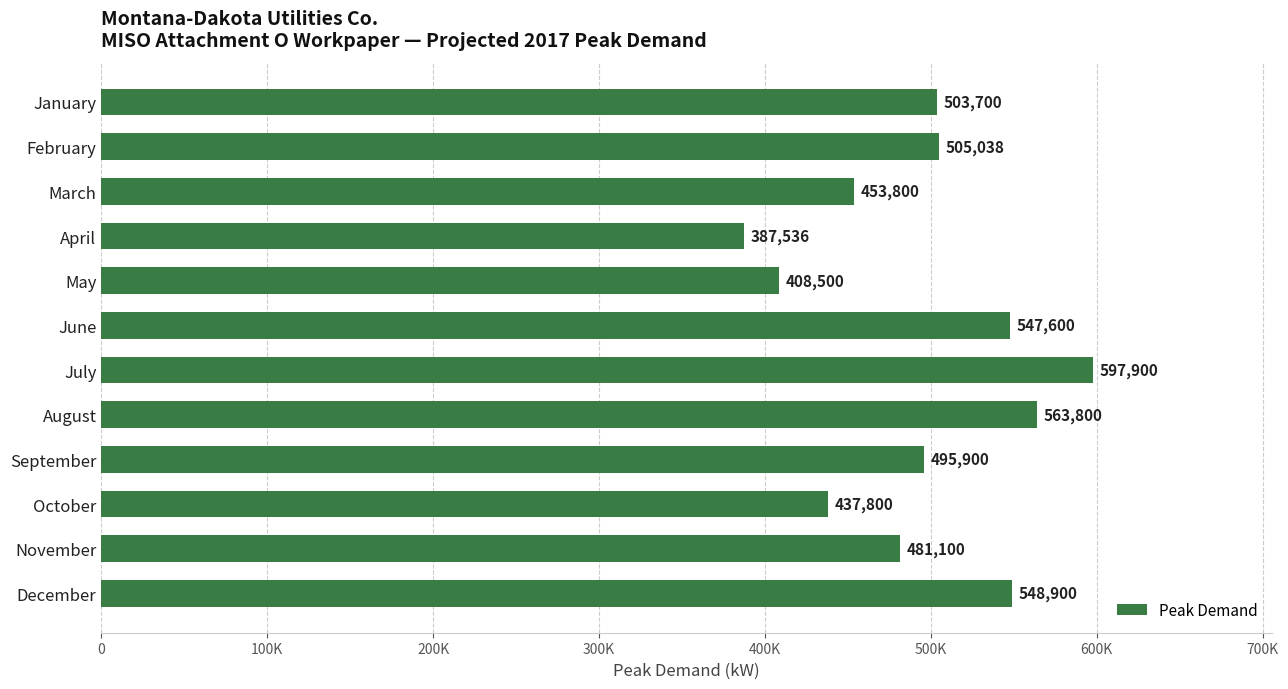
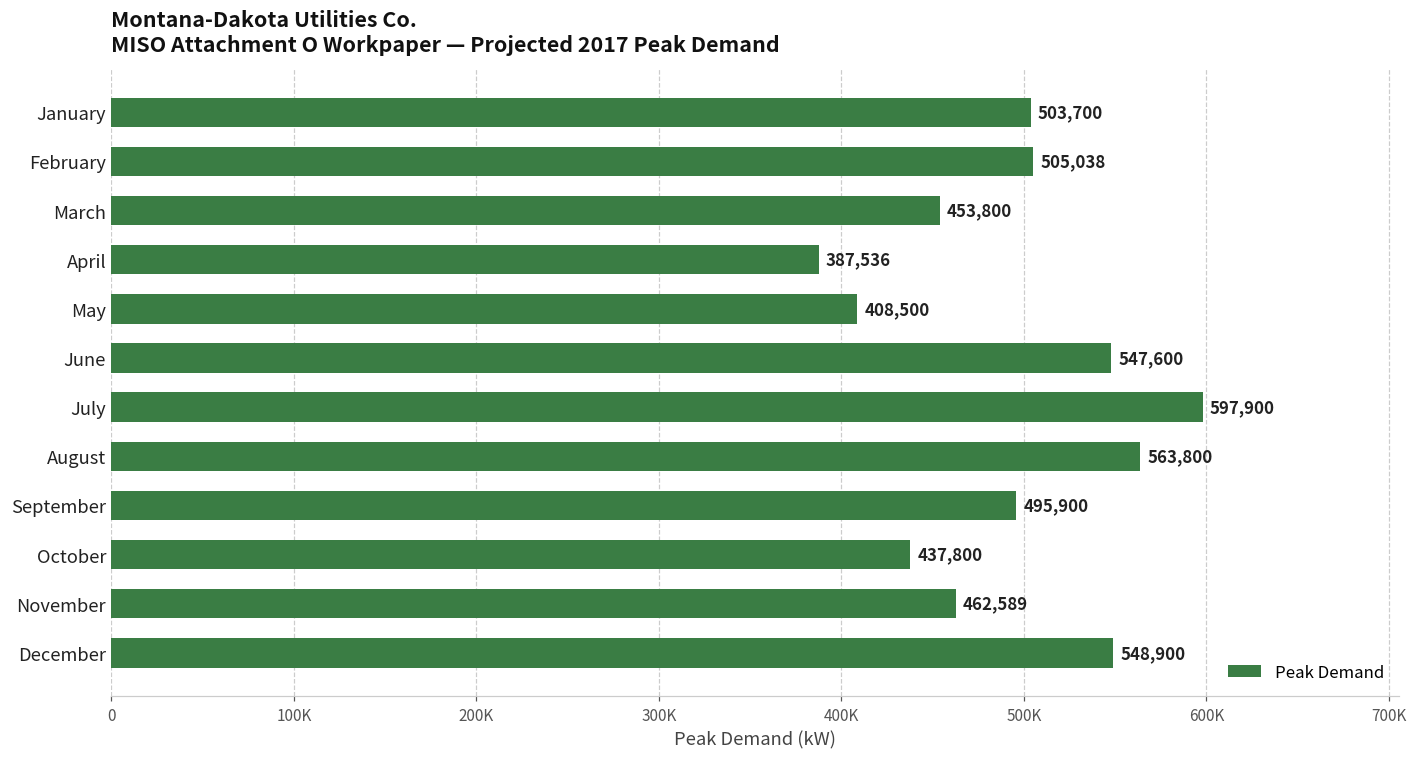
  {
    "January": "503,700",
    "February": "505,038",
    "March": "453,800",
    "April": "387,536",
    "May": "408,500",
    "June": "547,600",
    "July": "597,900",
    "August": "563,800",
    "September": "495,900",
    "October": "437,800",
-   "November": "481,100",
+   "November": "462,589",
    "December": "548,900"
  }
